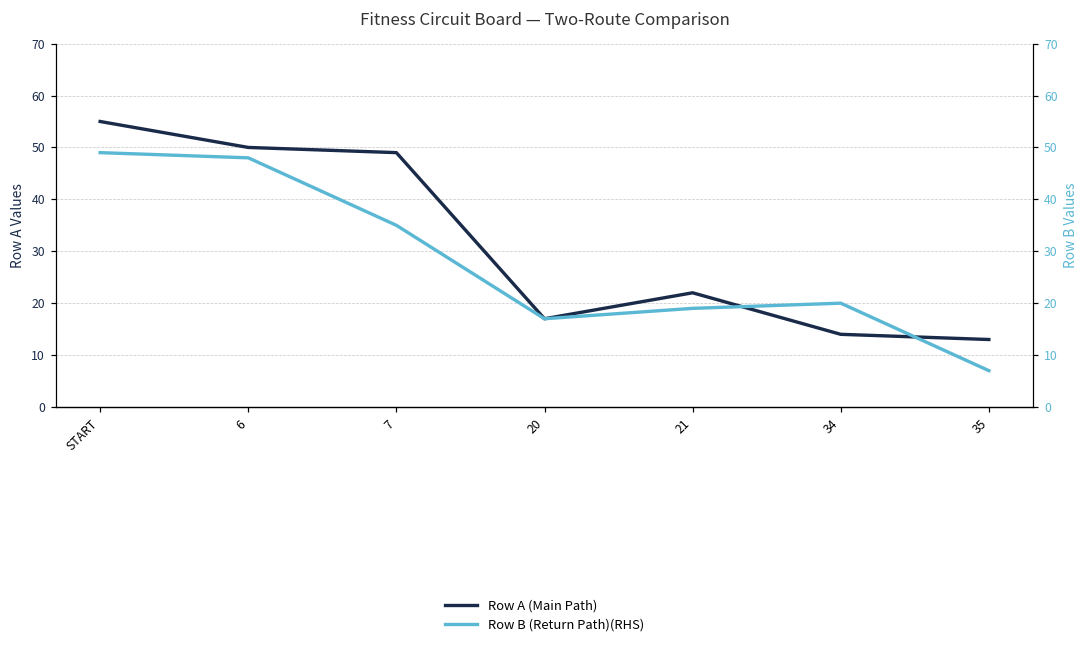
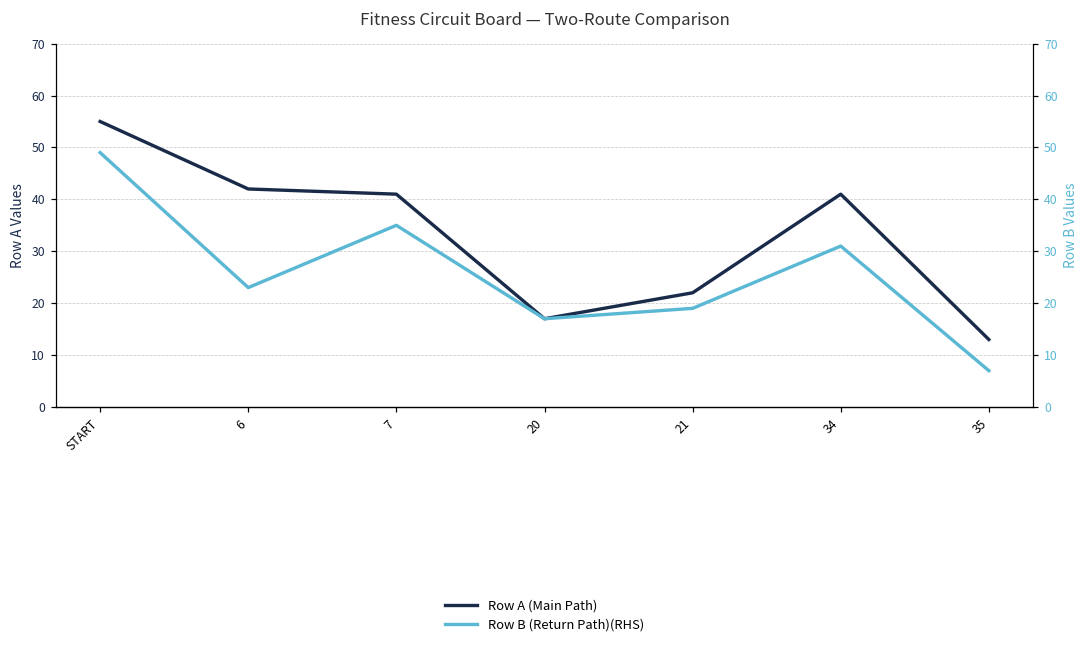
  {
    "Row A (Main Path)": {
      "START": 55,
-     "6": 50,
-     "7": 49,
+     "6": 42,
+     "7": 41,
      "20": 17,
      "21": 22,
-     "34": 14,
+     "34": 41,
      "35": 13
    },
    "Row B (Return Path)(RHS)": {
      "START": 49,
-     "6": 48,
+     "6": 23,
      "7": 35,
      "20": 17,
      "21": 19,
-     "34": 20,
+     "34": 31,
      "35": 7
    }
  }
